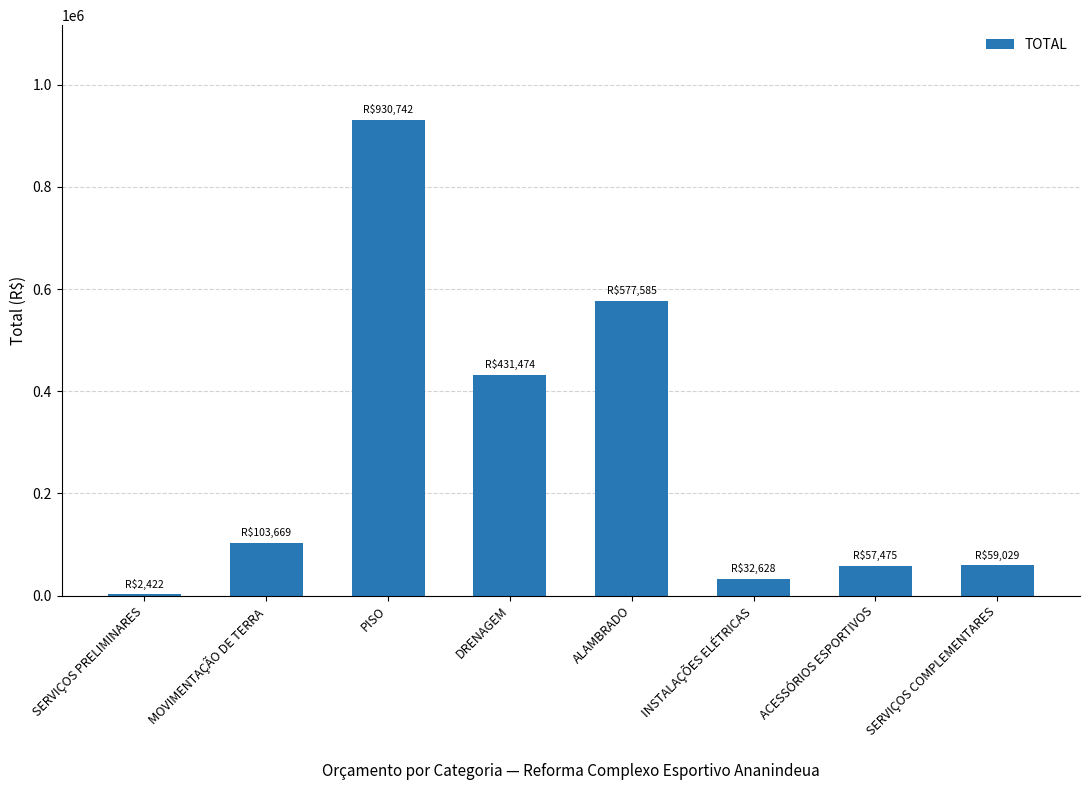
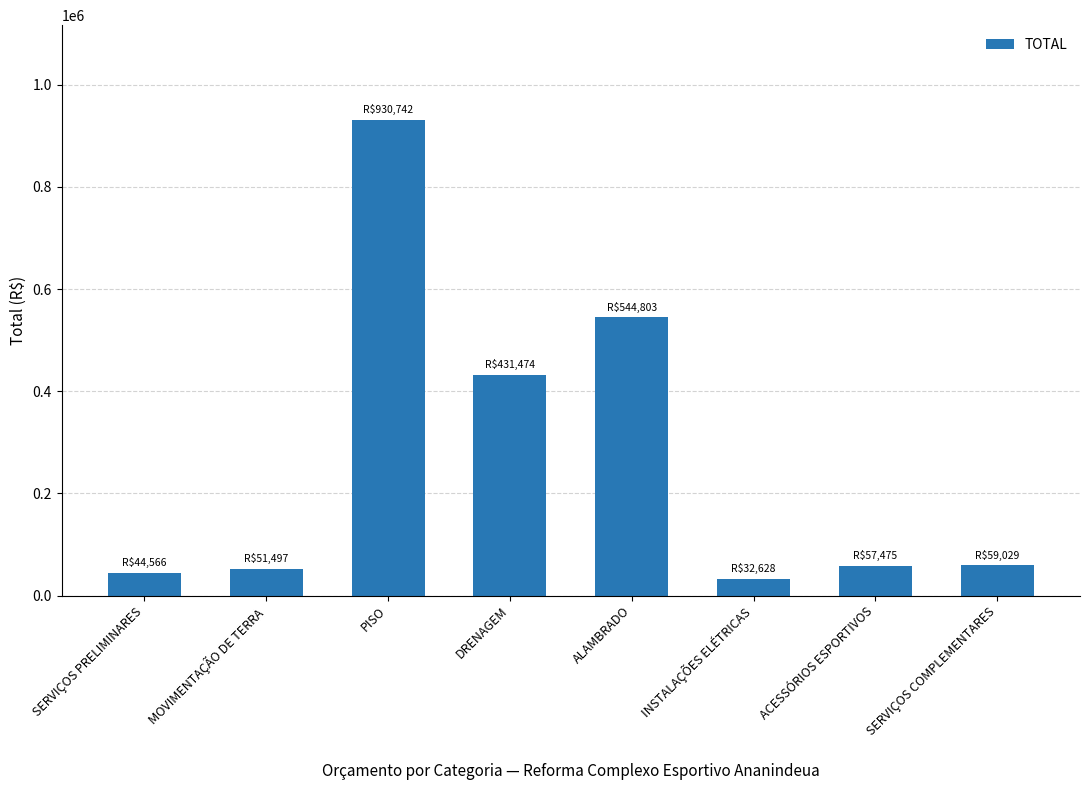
  {
-   "SERVIÇOS PRELIMINARES": "$2,422",
-   "MOVIMENTAÇÃO DE TERRA": "$103,669",
+   "SERVIÇOS PRELIMINARES": "$44,566",
+   "MOVIMENTAÇÃO DE TERRA": "$51,497",
    "PISO": "$930,742",
    "DRENAGEM": "$431,474",
-   "ALAMBRADO": "$577,585",
+   "ALAMBRADO": "$544,803",
    "INSTALAÇÕES ELÉTRICAS": "$32,628",
    "ACESSÓRIOS ESPORTIVOS": "$57,475",
    "SERVIÇOS COMPLEMENTARES": "$59,029"
  }
